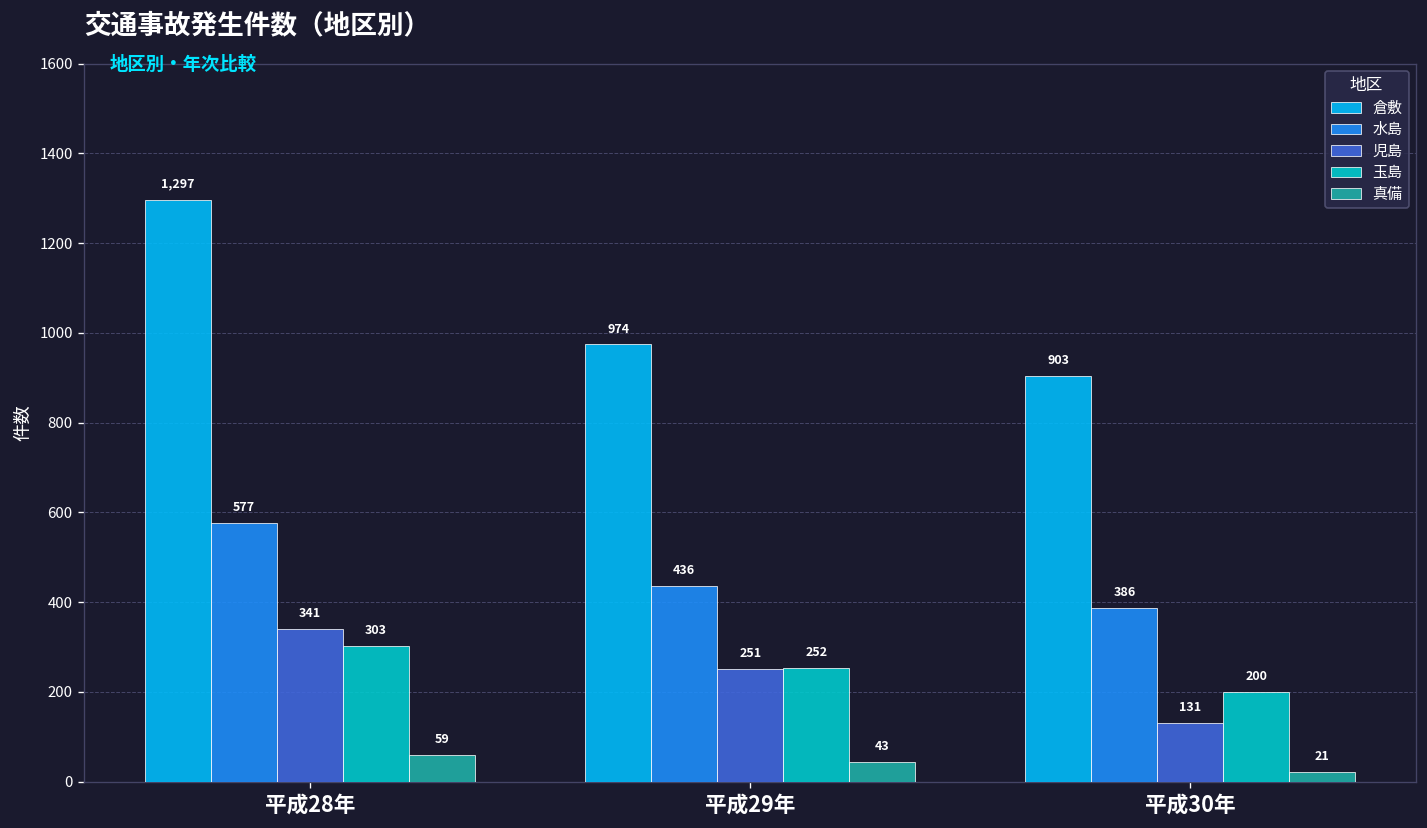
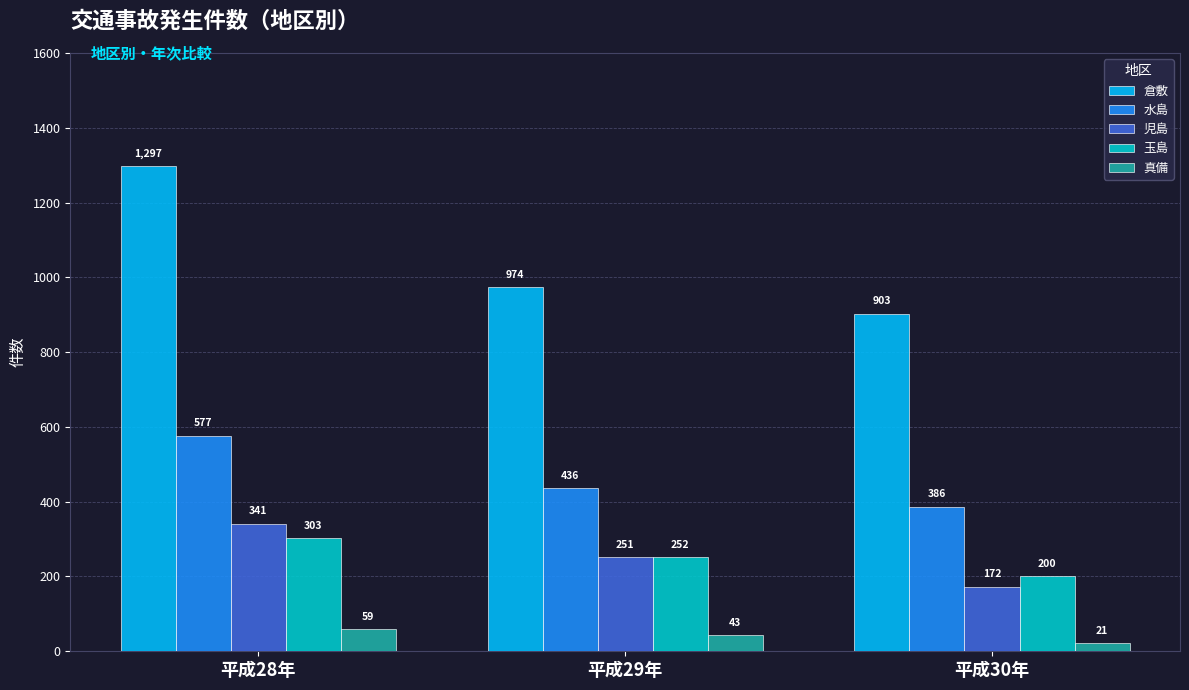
  {
    "児島": {
      "平成28年": 341,
      "平成29年": 251,
-     "平成30年": 131
+     "平成30年": 172
    }
  }
